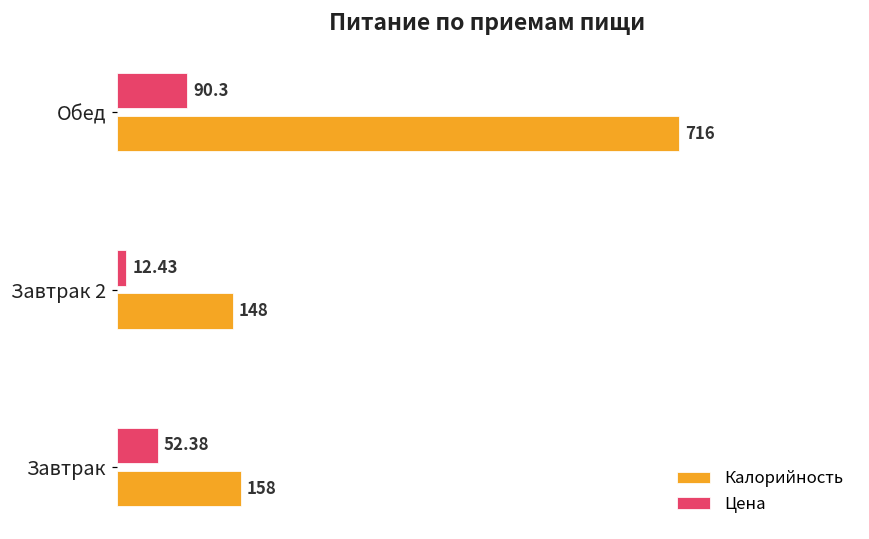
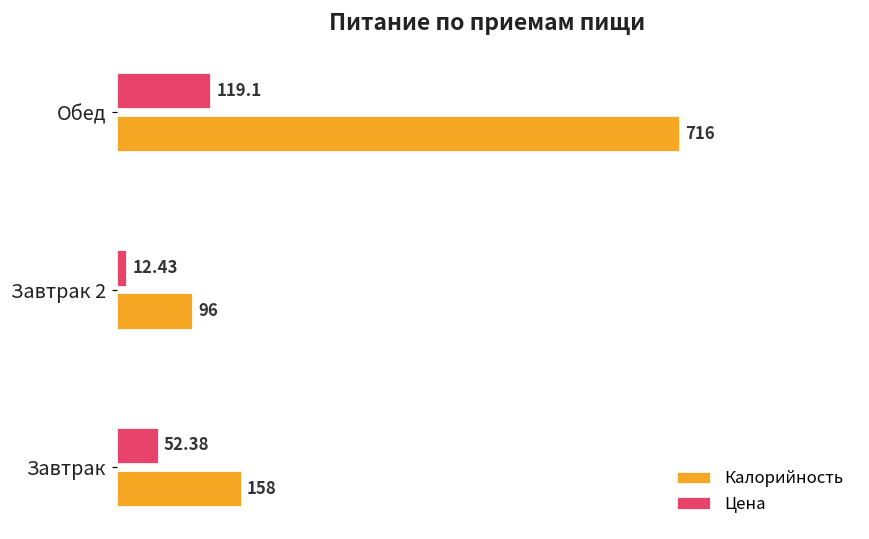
  {
    "Калорийность": {
      "Обед": 716,
-     "Завтрак 2": 148,
+     "Завтрак 2": 96,
      "Завтрак": 158
    },
    "Цена": {
-     "Обед": 90.3,
+     "Обед": 119.1,
      "Завтрак 2": 12.43,
      "Завтрак": 52.38
    }
  }
